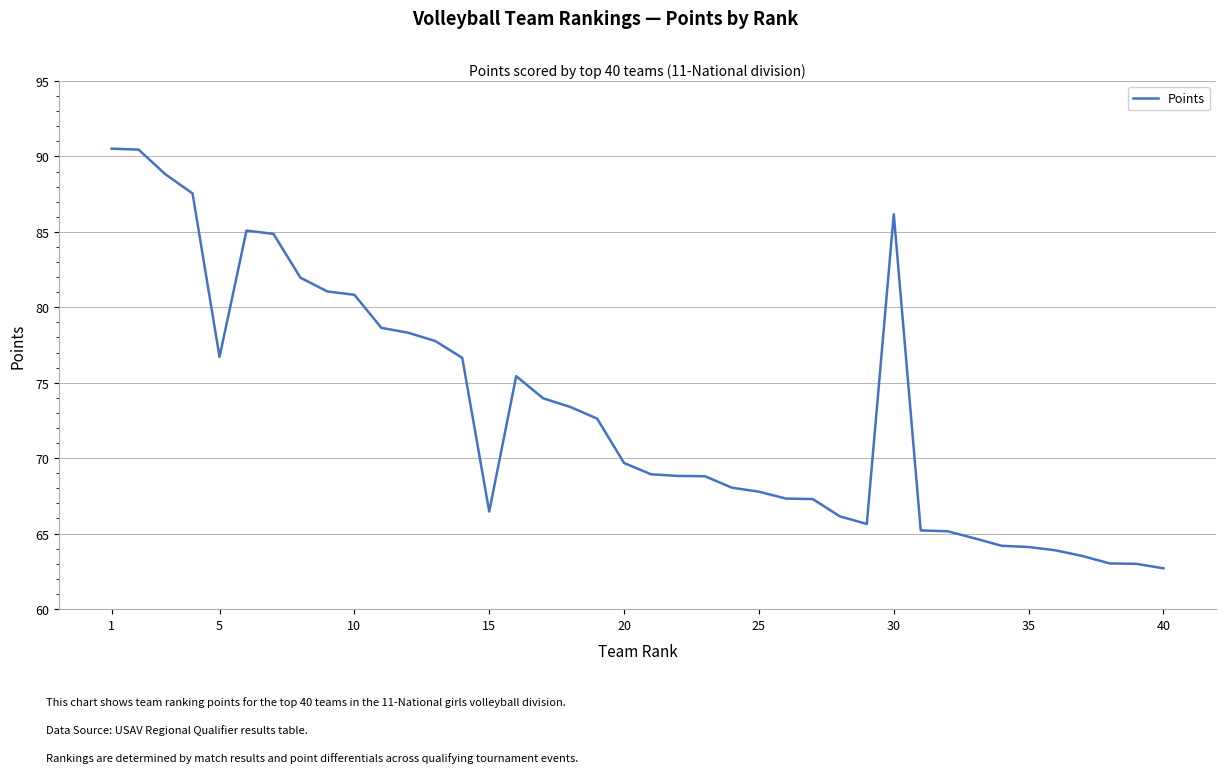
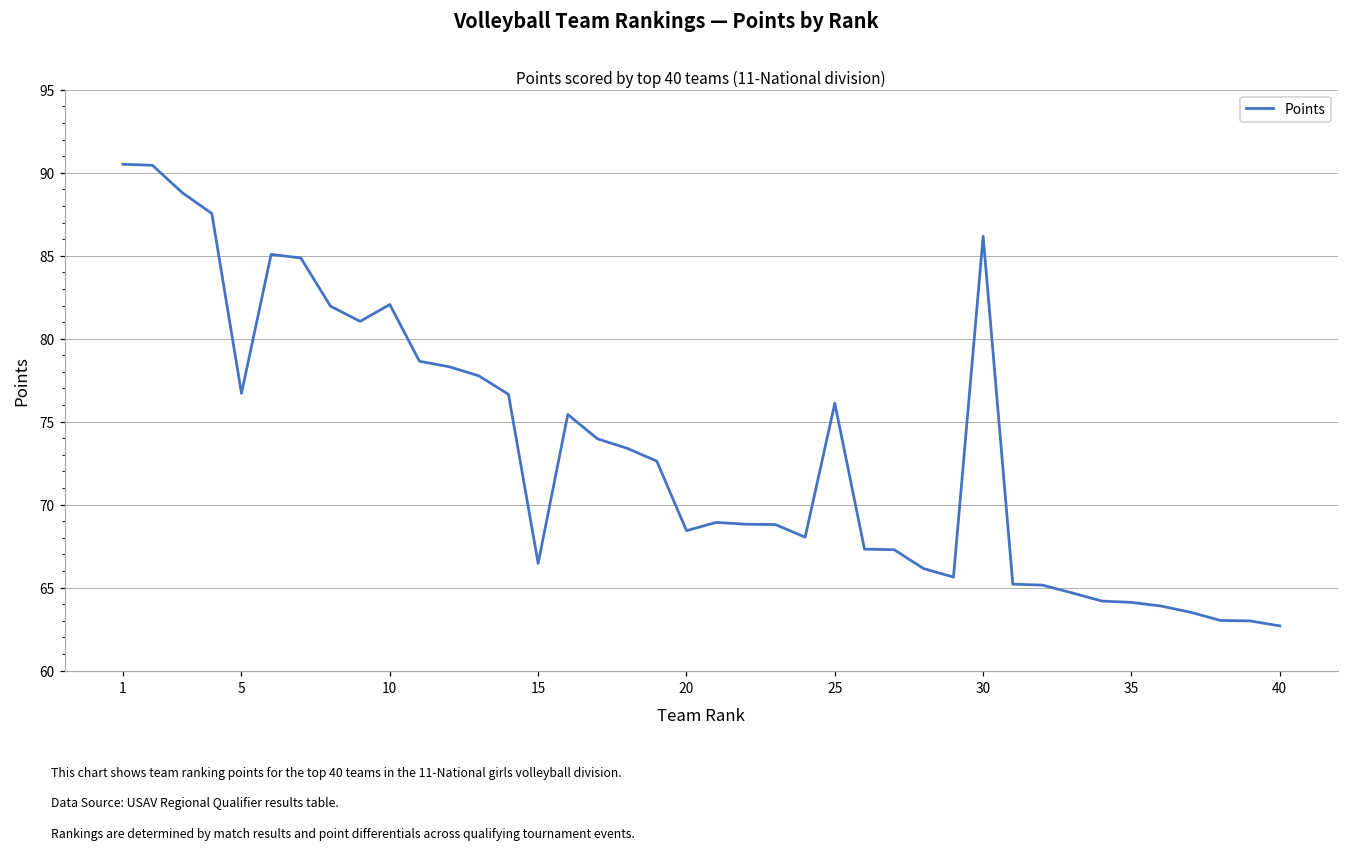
  {
    "1": 90.5,
    "5": 76.7,
-   "10": 80.8,
+   "10": 82.1,
    "15": 66.5,
-   "20": 69.7,
-   "25": 67.8,
+   "20": 68.4,
+   "25": 76.1,
    "30": 86.2,
    "35": 64.1,
    "40": 62.7
  }
